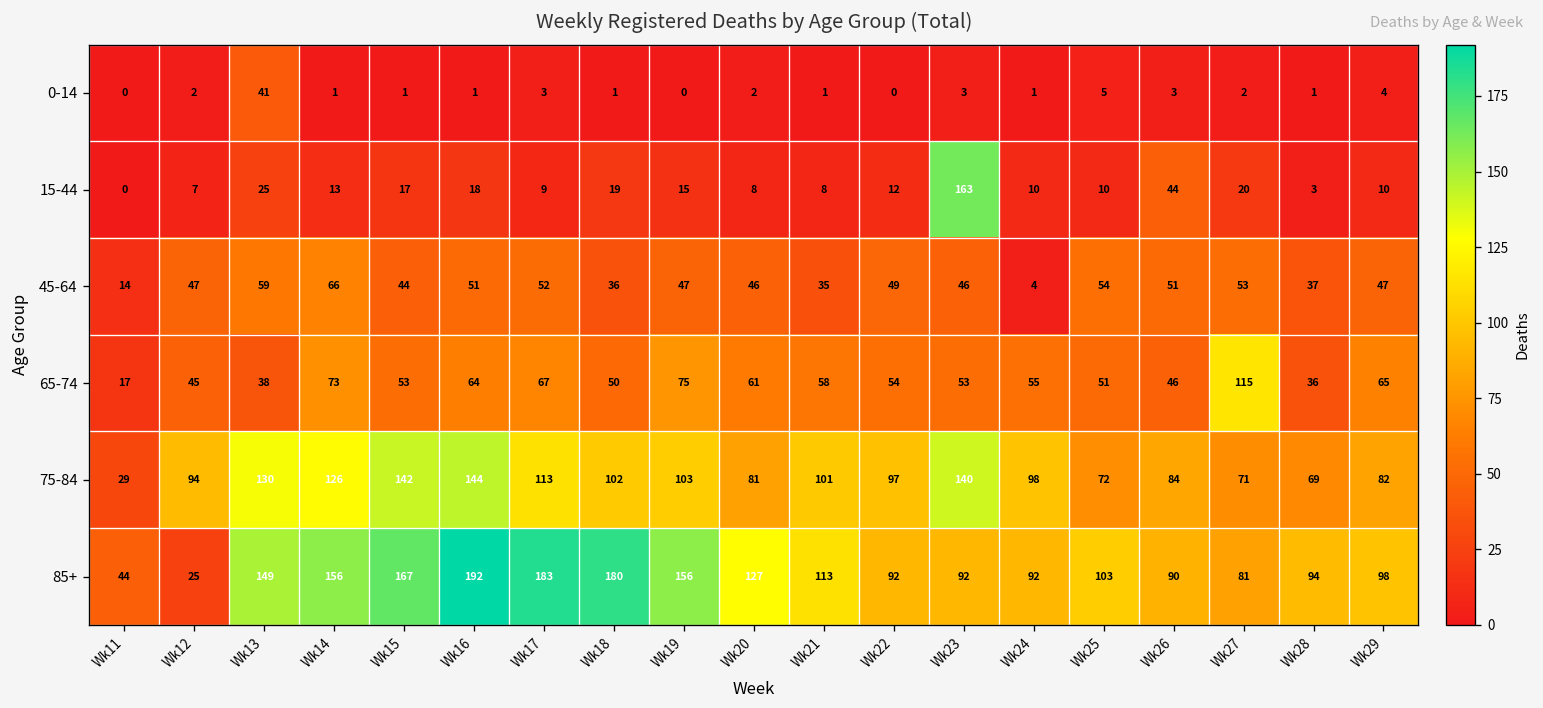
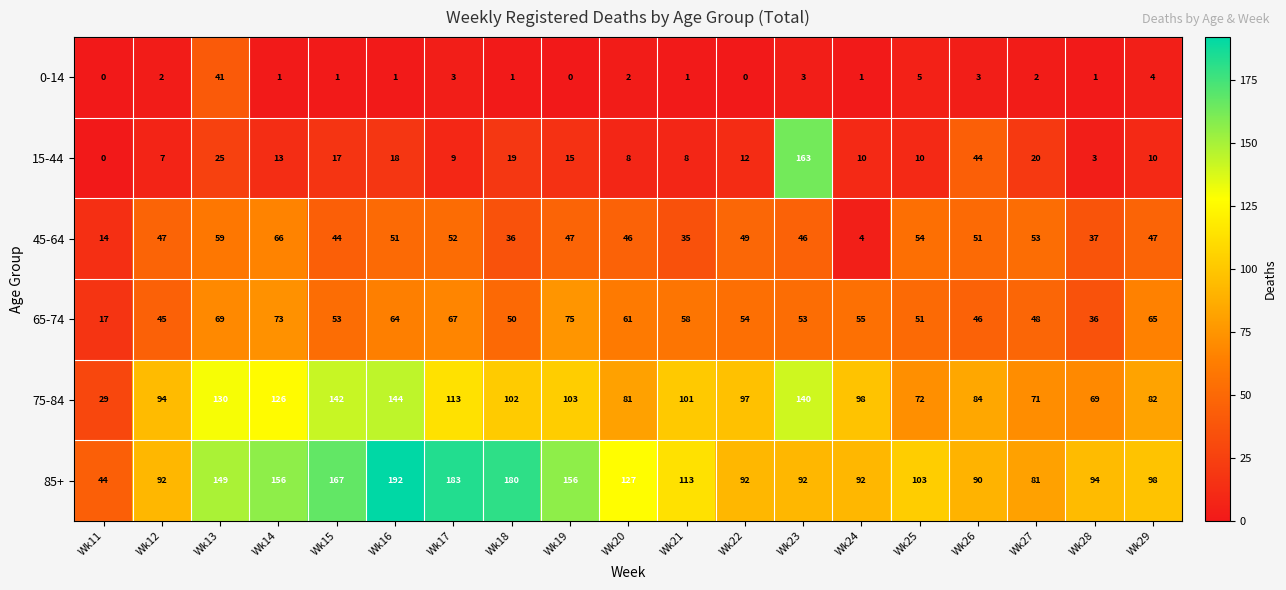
  {
    "0-14": {
      "Wk11": 0,
      "Wk12": 2,
      "Wk13": 41,
      "Wk14": 1,
      "Wk15": 1,
      "Wk16": 1,
      "Wk17": 3,
      "Wk18": 1,
      "Wk19": 0,
      "Wk20": 2,
      "Wk21": 1,
      "Wk22": 0,
      "Wk23": 3,
      "Wk24": 1,
      "Wk25": 5,
      "Wk26": 3,
      "Wk27": 2,
      "Wk28": 1,
      "Wk29": 4
    },
    "15-44": {
      "Wk11": 0,
      "Wk12": 7,
      "Wk13": 25,
      "Wk14": 13,
      "Wk15": 17,
      "Wk16": 18,
      "Wk17": 9,
      "Wk18": 19,
      "Wk19": 15,
      "Wk20": 8,
      "Wk21": 8,
      "Wk22": 12,
      "Wk23": 163,
      "Wk24": 10,
      "Wk25": 10,
      "Wk26": 44,
      "Wk27": 20,
      "Wk28": 3,
      "Wk29": 10
    },
    "45-64": {
      "Wk11": 14,
      "Wk12": 47,
      "Wk13": 59,
      "Wk14": 66,
      "Wk15": 44,
      "Wk16": 51,
      "Wk17": 52,
      "Wk18": 36,
      "Wk19": 47,
      "Wk20": 46,
      "Wk21": 35,
      "Wk22": 49,
      "Wk23": 46,
      "Wk24": 4,
      "Wk25": 54,
      "Wk26": 51,
      "Wk27": 53,
      "Wk28": 37,
      "Wk29": 47
    },
    "65-74": {
      "Wk11": 17,
      "Wk12": 45,
-     "Wk13": 38,
+     "Wk13": 69,
      "Wk14": 73,
      "Wk15": 53,
      "Wk16": 64,
      "Wk17": 67,
      "Wk18": 50,
      "Wk19": 75,
      "Wk20": 61,
      "Wk21": 58,
      "Wk22": 54,
      "Wk23": 53,
      "Wk24": 55,
      "Wk25": 51,
      "Wk26": 46,
-     "Wk27": 115,
+     "Wk27": 48,
      "Wk28": 36,
      "Wk29": 65
    },
    "75-84": {
      "Wk11": 29,
      "Wk12": 94,
      "Wk13": 130,
      "Wk14": 126,
      "Wk15": 142,
      "Wk16": 144,
      "Wk17": 113,
      "Wk18": 102,
      "Wk19": 103,
      "Wk20": 81,
      "Wk21": 101,
      "Wk22": 97,
      "Wk23": 140,
      "Wk24": 98,
      "Wk25": 72,
      "Wk26": 84,
      "Wk27": 71,
      "Wk28": 69,
      "Wk29": 82
    },
    "85+": {
      "Wk11": 44,
-     "Wk12": 25,
+     "Wk12": 92,
      "Wk13": 149,
      "Wk14": 156,
      "Wk15": 167,
      "Wk16": 192,
      "Wk17": 183,
      "Wk18": 180,
      "Wk19": 156,
      "Wk20": 127,
      "Wk21": 113,
      "Wk22": 92,
      "Wk23": 92,
      "Wk24": 92,
      "Wk25": 103,
      "Wk26": 90,
      "Wk27": 81,
      "Wk28": 94,
      "Wk29": 98
    }
  }
